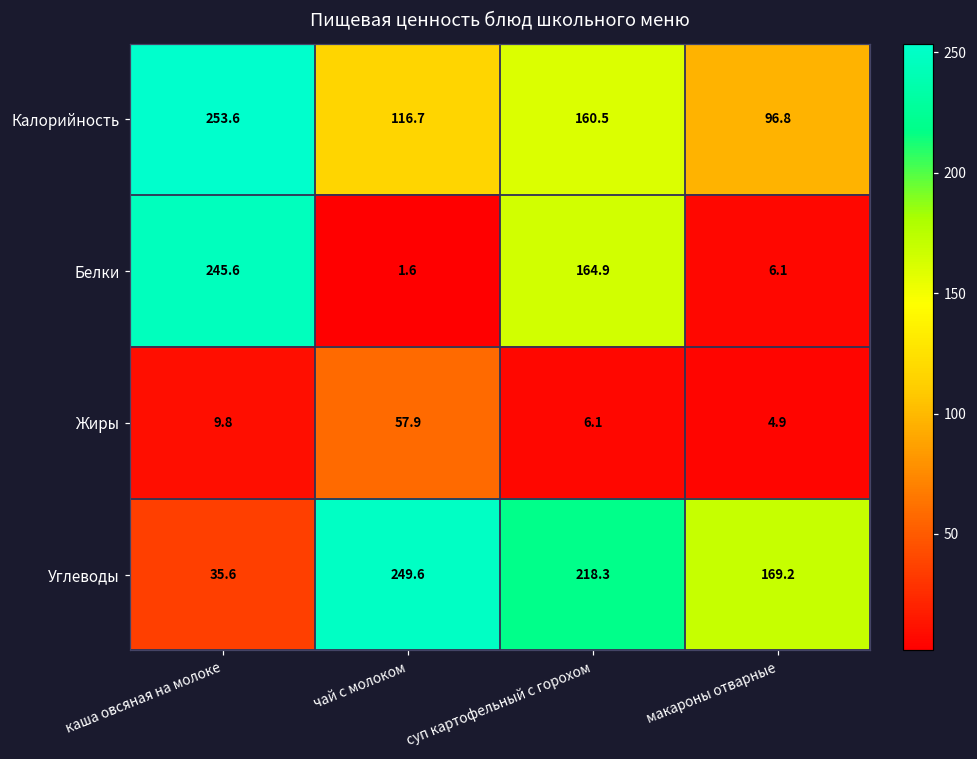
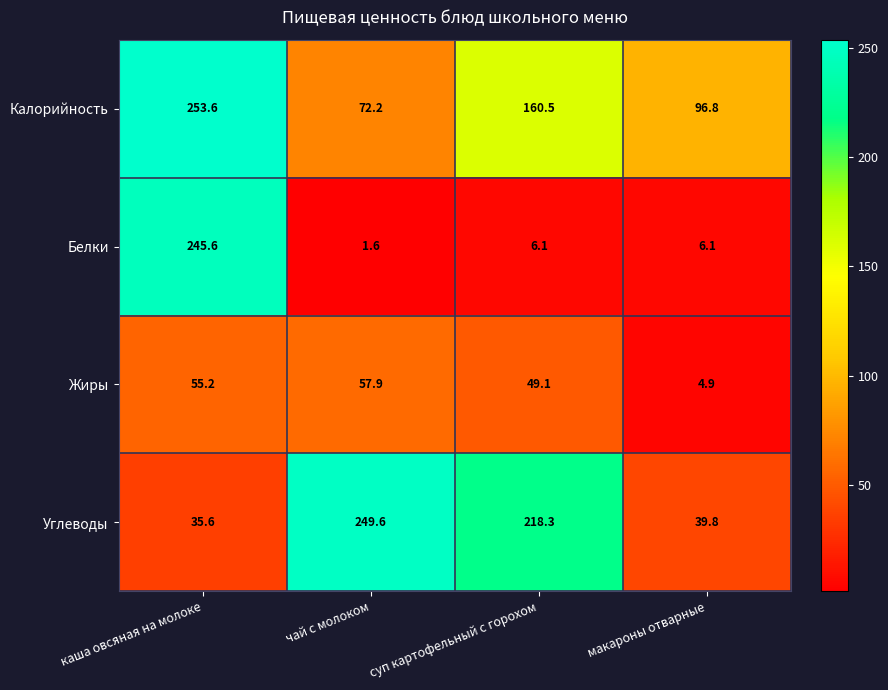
  {
    "Калорийность": {
      "каша овсяная на молоке": 253.6,
-     "чай с молоком": 116.7,
+     "чай с молоком": 72.2,
      "суп картофельный с горохом": 160.5,
      "макароны отварные": 96.8
    },
    "Белки": {
      "каша овсяная на молоке": 245.6,
      "чай с молоком": 1.6,
-     "суп картофельный с горохом": 164.9,
+     "суп картофельный с горохом": 6.1,
      "макароны отварные": 6.1
    },
    "Жиры": {
-     "каша овсяная на молоке": 9.8,
+     "каша овсяная на молоке": 55.2,
      "чай с молоком": 57.9,
-     "суп картофельный с горохом": 6.1,
+     "суп картофельный с горохом": 49.1,
      "макароны отварные": 4.9
    },
    "Углеводы": {
      "каша овсяная на молоке": 35.6,
      "чай с молоком": 249.6,
      "суп картофельный с горохом": 218.3,
-     "макароны отварные": 169.2
+     "макароны отварные": 39.8
    }
  }
